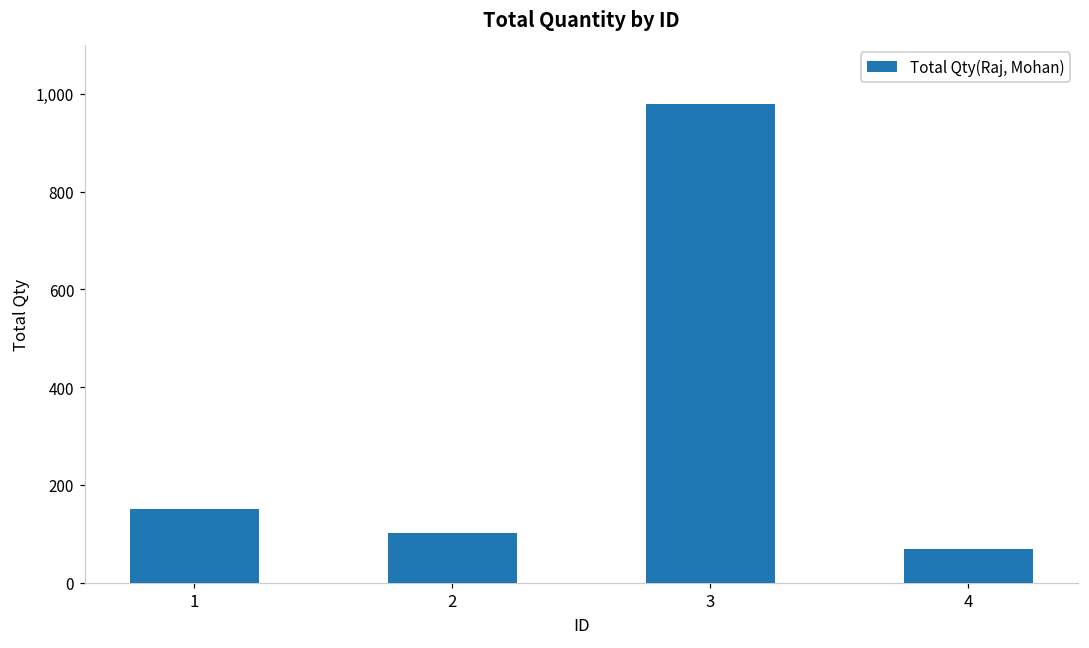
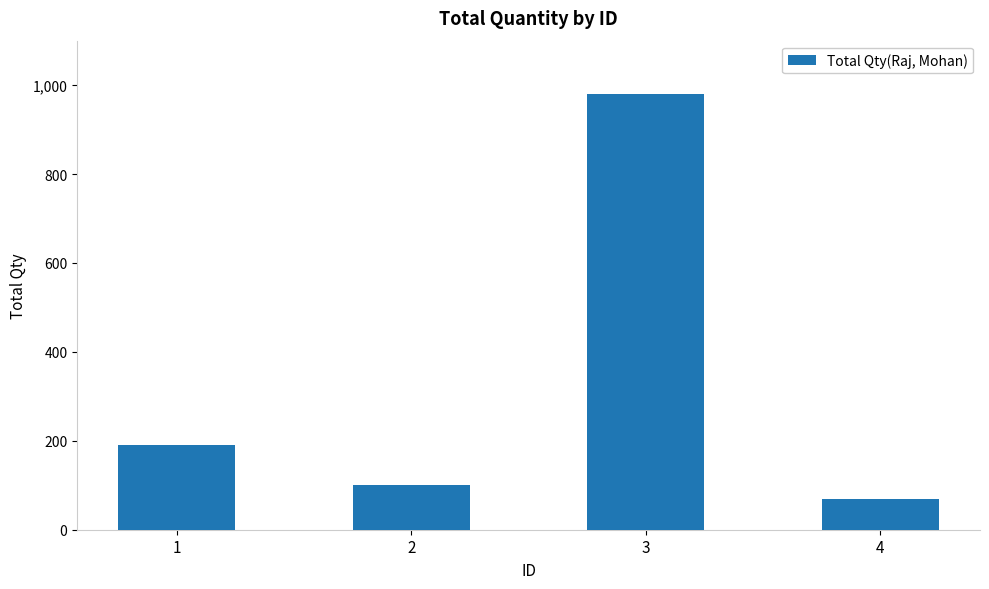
  {
-   "1": 150,
+   "1": 190,
    "2": 100,
    "3": 980,
    "4": 70
  }
